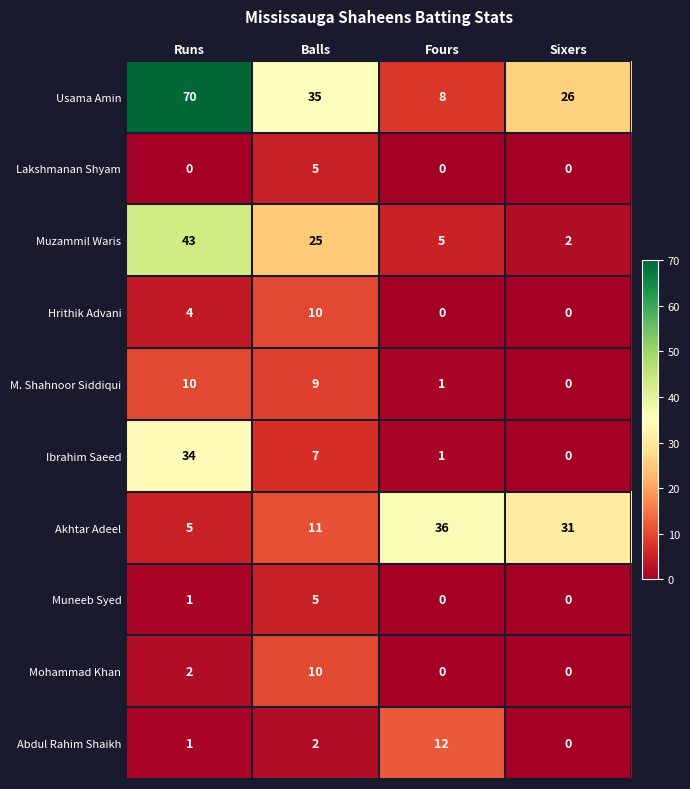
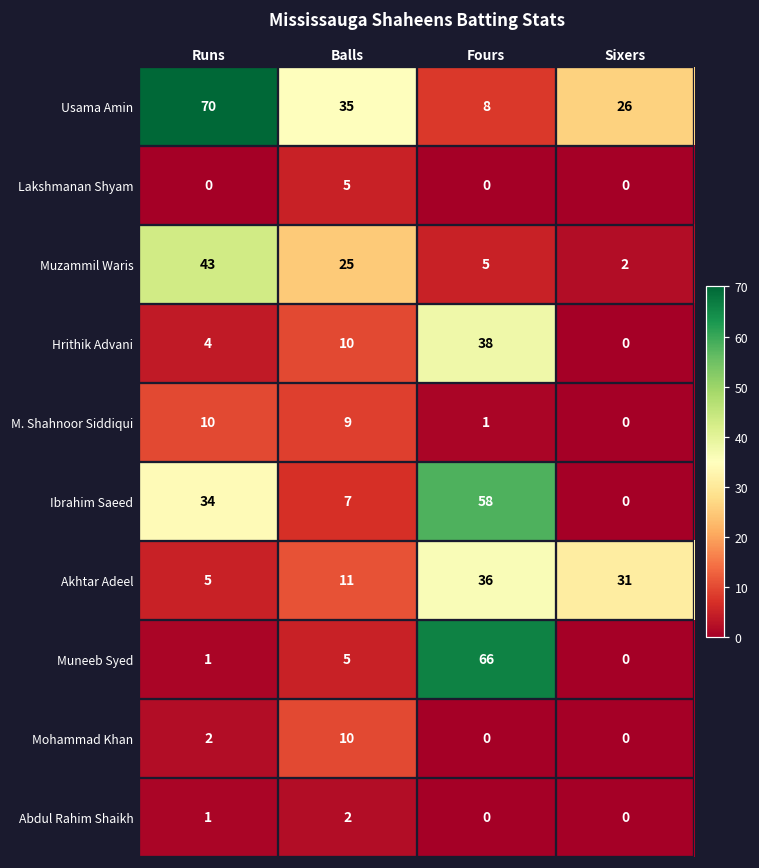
  {
    "Usama Amin": {
      "Runs": 70,
      "Balls": 35,
      "Fours": 8,
      "Sixers": 26
    },
    "Lakshmanan Shyam": {
      "Runs": 0,
      "Balls": 5,
      "Fours": 0,
      "Sixers": 0
    },
    "Muzammil Waris": {
      "Runs": 43,
      "Balls": 25,
      "Fours": 5,
      "Sixers": 2
    },
    "Hrithik Advani": {
      "Runs": 4,
      "Balls": 10,
-     "Fours": 0,
+     "Fours": 38,
      "Sixers": 0
    },
    "M. Shahnoor Siddiqui": {
      "Runs": 10,
      "Balls": 9,
      "Fours": 1,
      "Sixers": 0
    },
    "Ibrahim Saeed": {
      "Runs": 34,
      "Balls": 7,
-     "Fours": 1,
+     "Fours": 58,
      "Sixers": 0
    },
    "Akhtar Adeel": {
      "Runs": 5,
      "Balls": 11,
      "Fours": 36,
      "Sixers": 31
    },
    "Muneeb Syed": {
      "Runs": 1,
      "Balls": 5,
-     "Fours": 0,
+     "Fours": 66,
      "Sixers": 0
    },
    "Mohammad Khan": {
      "Runs": 2,
      "Balls": 10,
      "Fours": 0,
      "Sixers": 0
    },
    "Abdul Rahim Shaikh": {
      "Runs": 1,
      "Balls": 2,
-     "Fours": 12,
+     "Fours": 0,
      "Sixers": 0
    }
  }
